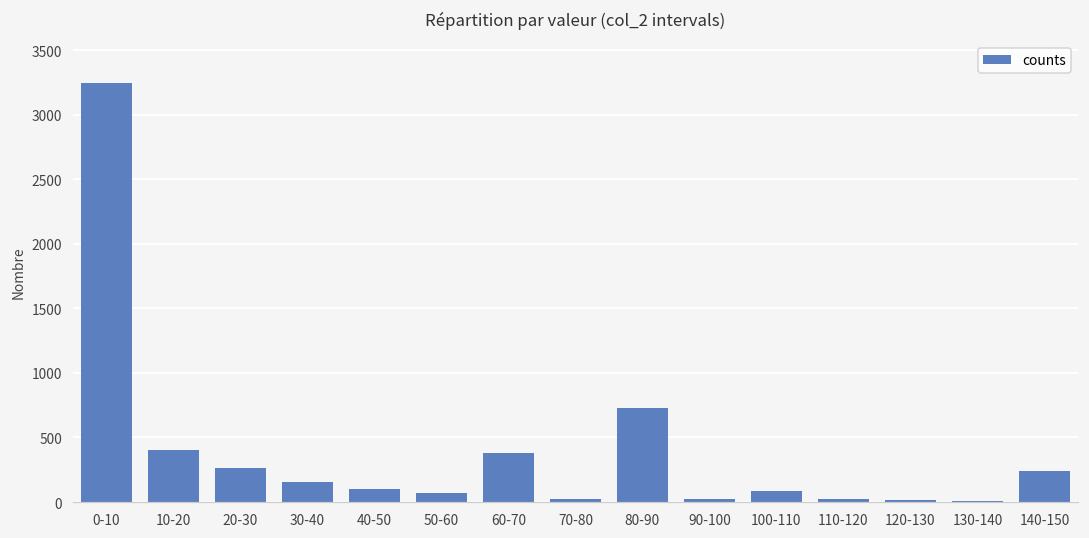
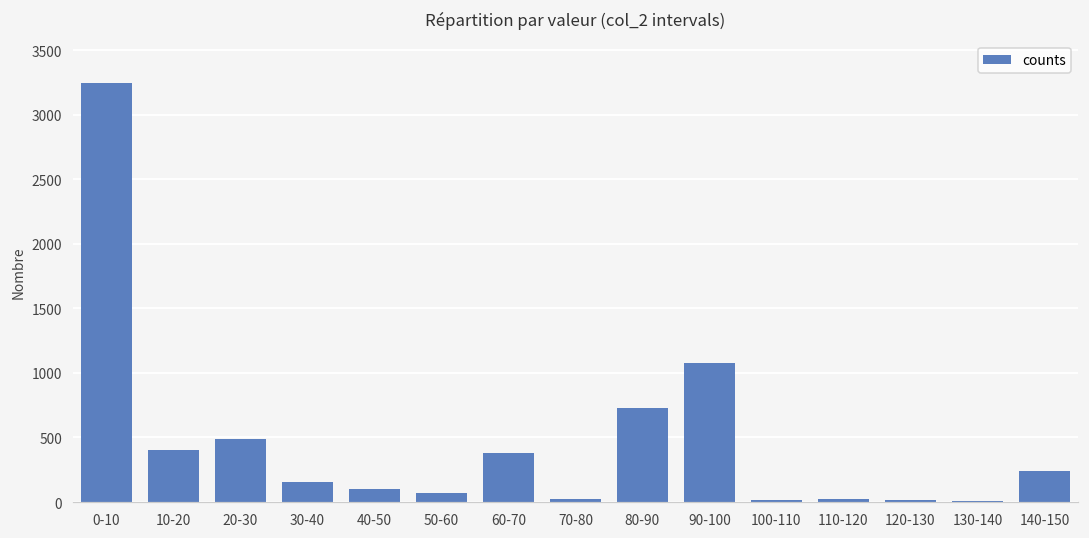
  {
    "0-10": 3250,
    "10-20": 400,
-   "20-30": 260,
+   "20-30": 490,
    "30-40": 160,
    "40-50": 100,
    "50-60": 70,
    "60-70": 380,
    "70-80": 30,
    "80-90": 730,
-   "90-100": 20,
-   "100-110": 90,
+   "90-100": 1080,
+   "100-110": 20,
    "140-150": 240
  }
